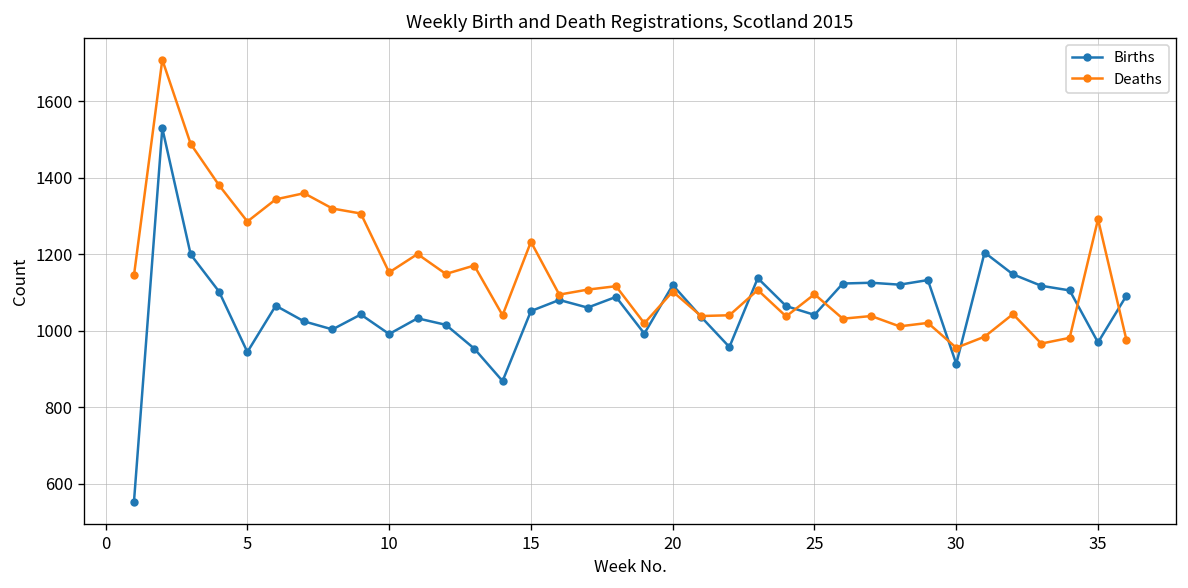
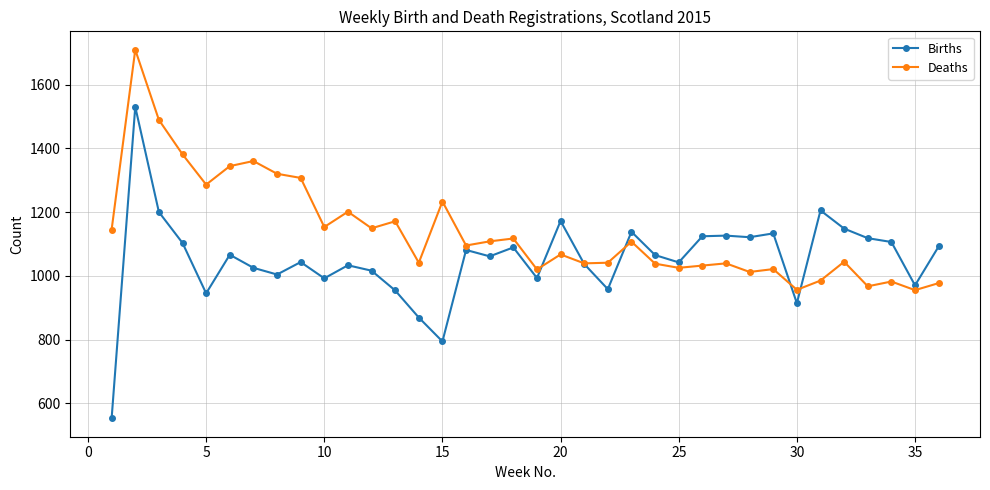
  {
    "Births": {
      "5": 950,
      "10": 990,
-     "15": 1050,
-     "20": 1120,
+     "15": 790,
+     "20": 1170,
      "25": 1040,
      "30": 910,
      "35": 970
    },
    "Deaths": {
      "5": 1290,
      "10": 1150,
      "15": 1230,
-     "20": 1100,
-     "25": 1100,
+     "20": 1070,
+     "25": 1030,
      "30": 960,
-     "35": 1290
+     "35": 960
    }
  }
